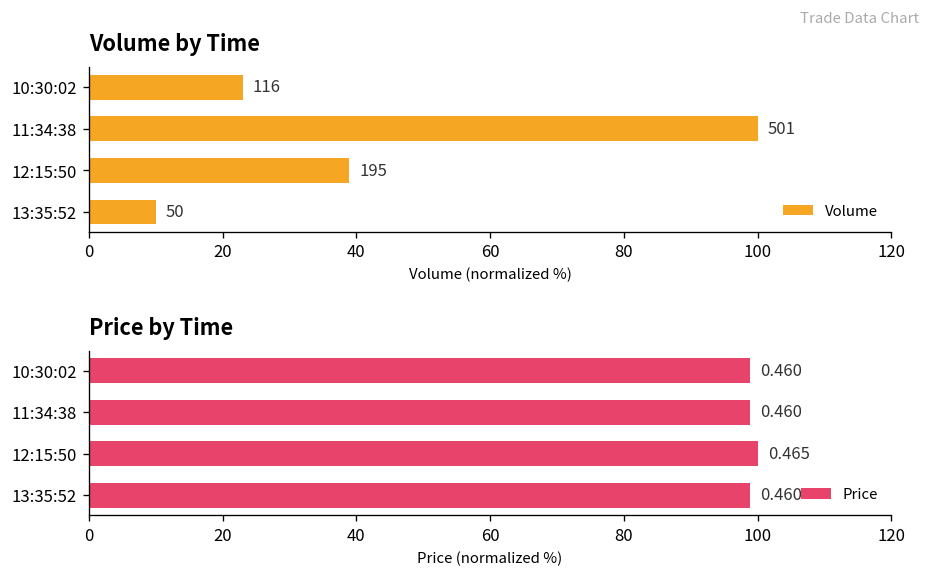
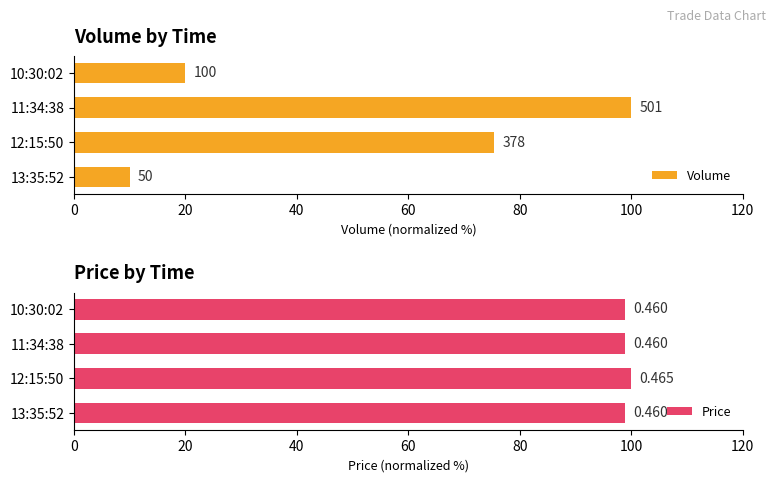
  {
    "Volume by Time": {
-     "10:30:02": 116,
-     "12:15:50": 195
+     "10:30:02": 100,
+     "12:15:50": 378
    }
  }
